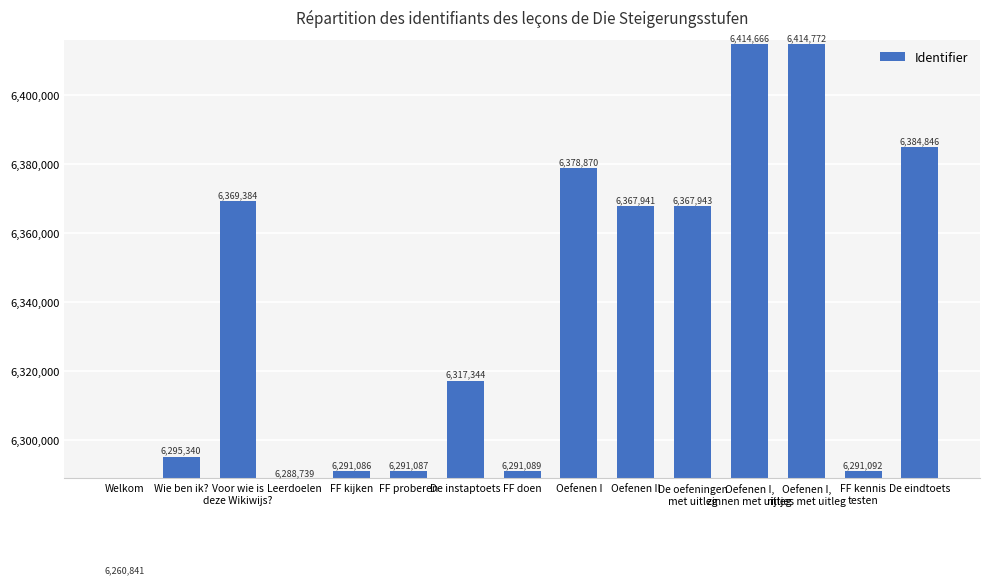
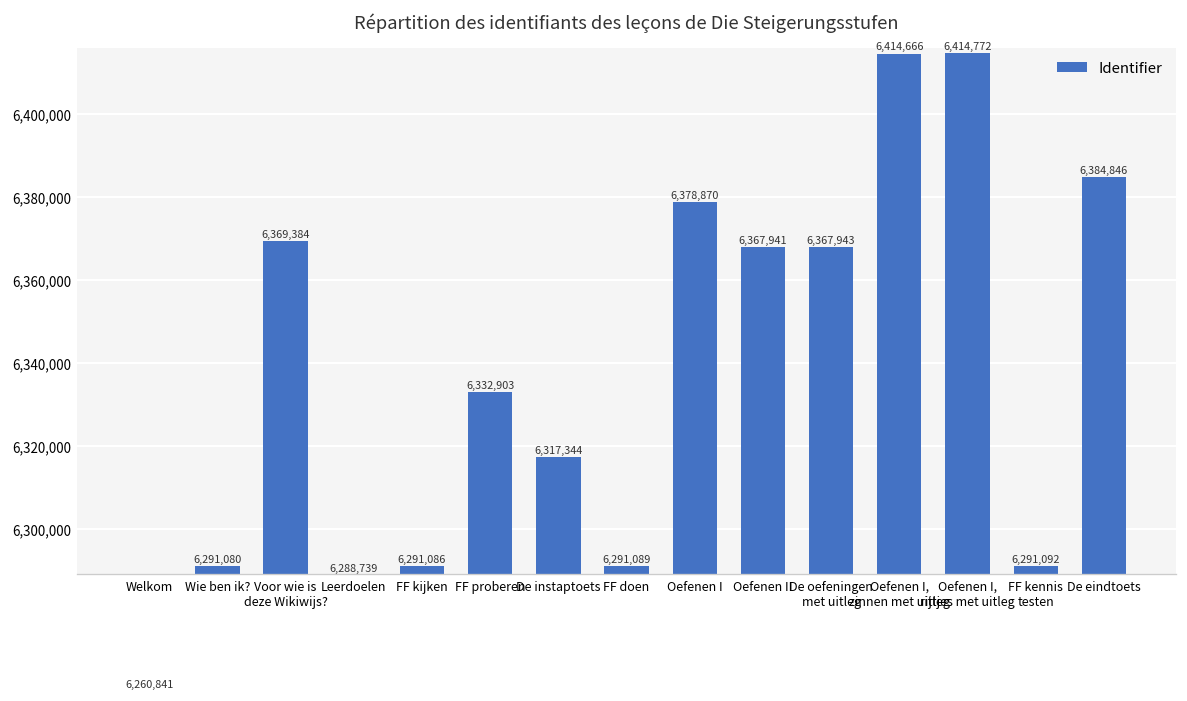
  {
-   "Wie ben ik?": "6,295,340",
+   "Wie ben ik?": "6,291,080",
    "Voor wie is deze Wikiwijs?": "6,369,384",
    "Leerdoelen": "6,288,739",
    "FF kijken": "6,291,086",
-   "FF proberen": "6,291,087",
+   "FF proberen": "6,332,903",
    "De instaptoets": "6,317,344",
    "FF doen": "6,291,089",
    "Oefenen I": "6,378,870",
    "Oefenen II": "6,367,941",
    "FF kennis testen": "6,291,092",
    "De eindtoets": "6,384,846"
  }
